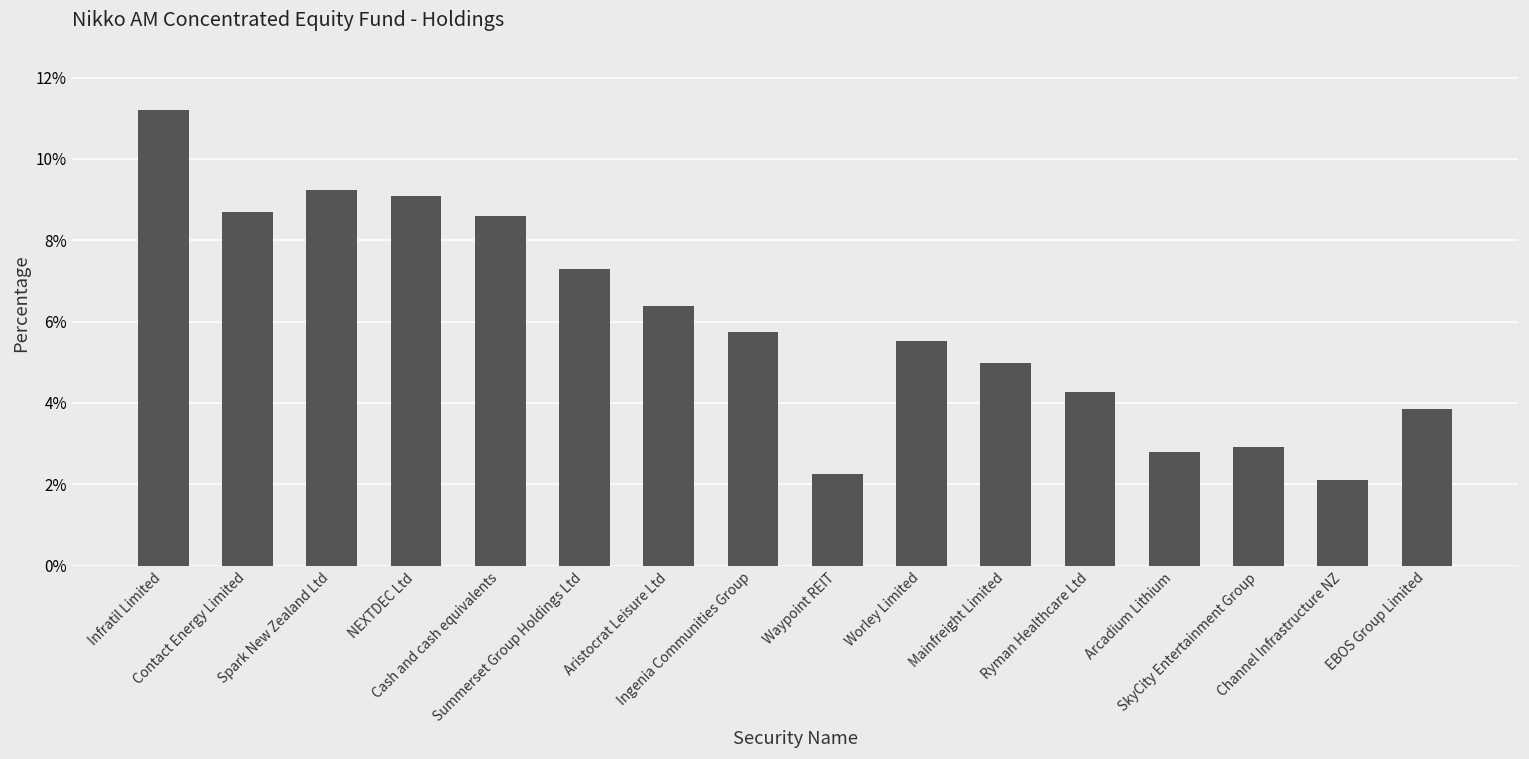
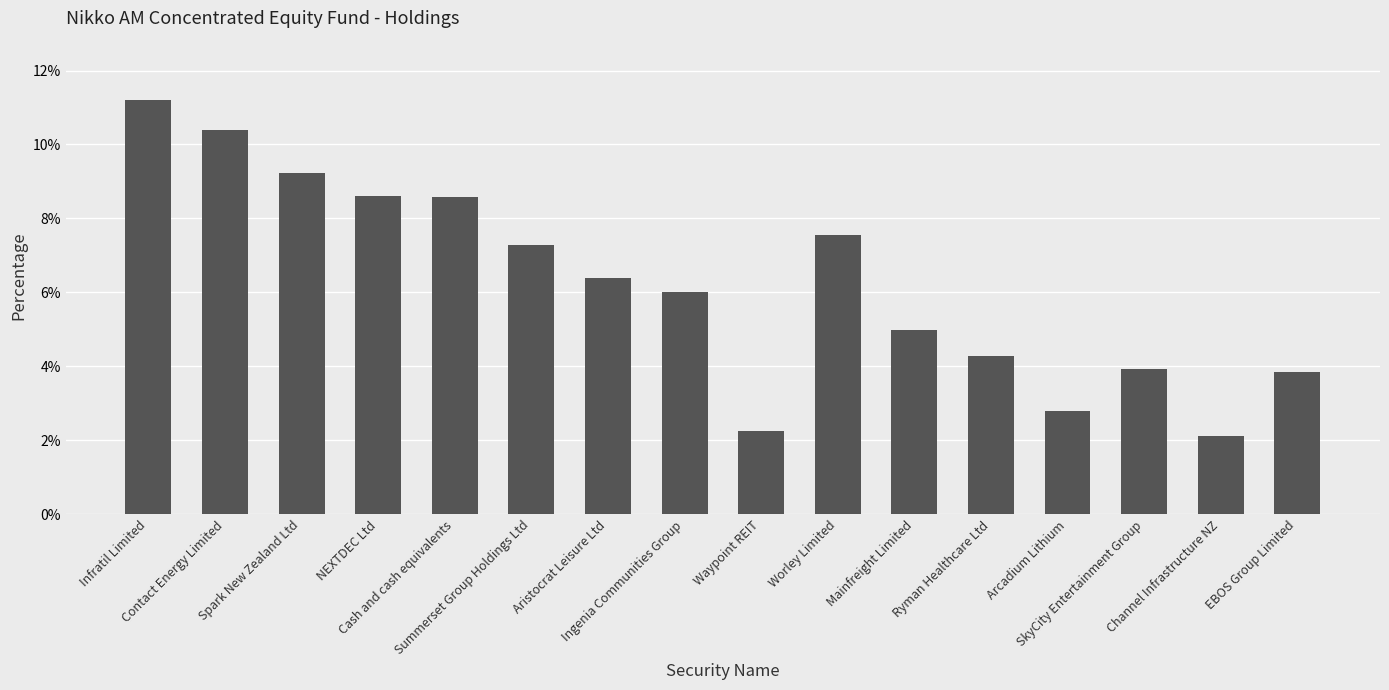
  {
    "Infratil Limited": "11.2%",
-   "Contact Energy Limited": "8.7%",
+   "Contact Energy Limited": "10.4%",
    "Spark New Zealand Ltd": "9.2%",
-   "NEXTDEC Ltd": "9.1%",
+   "NEXTDEC Ltd": "8.6%",
    "Cash and cash equivalents": "8.6%",
    "Summerset Group Holdings Ltd": "7.3%",
    "Aristocrat Leisure Ltd": "6.4%",
-   "Ingenia Communities Group": "5.8%",
+   "Ingenia Communities Group": "6.0%",
    "Waypoint REIT": "2.3%",
-   "Worley Limited": "5.5%",
+   "Worley Limited": "7.6%",
    "Mainfreight Limited": "5.0%",
    "Ryman Healthcare Ltd": "4.3%",
    "Arcadium Lithium": "2.8%",
-   "SkyCity Entertainment Group": "2.9%",
+   "SkyCity Entertainment Group": "3.9%",
    "Channel Infrastructure NZ": "2.1%",
    "EBOS Group Limited": "3.8%"
  }
